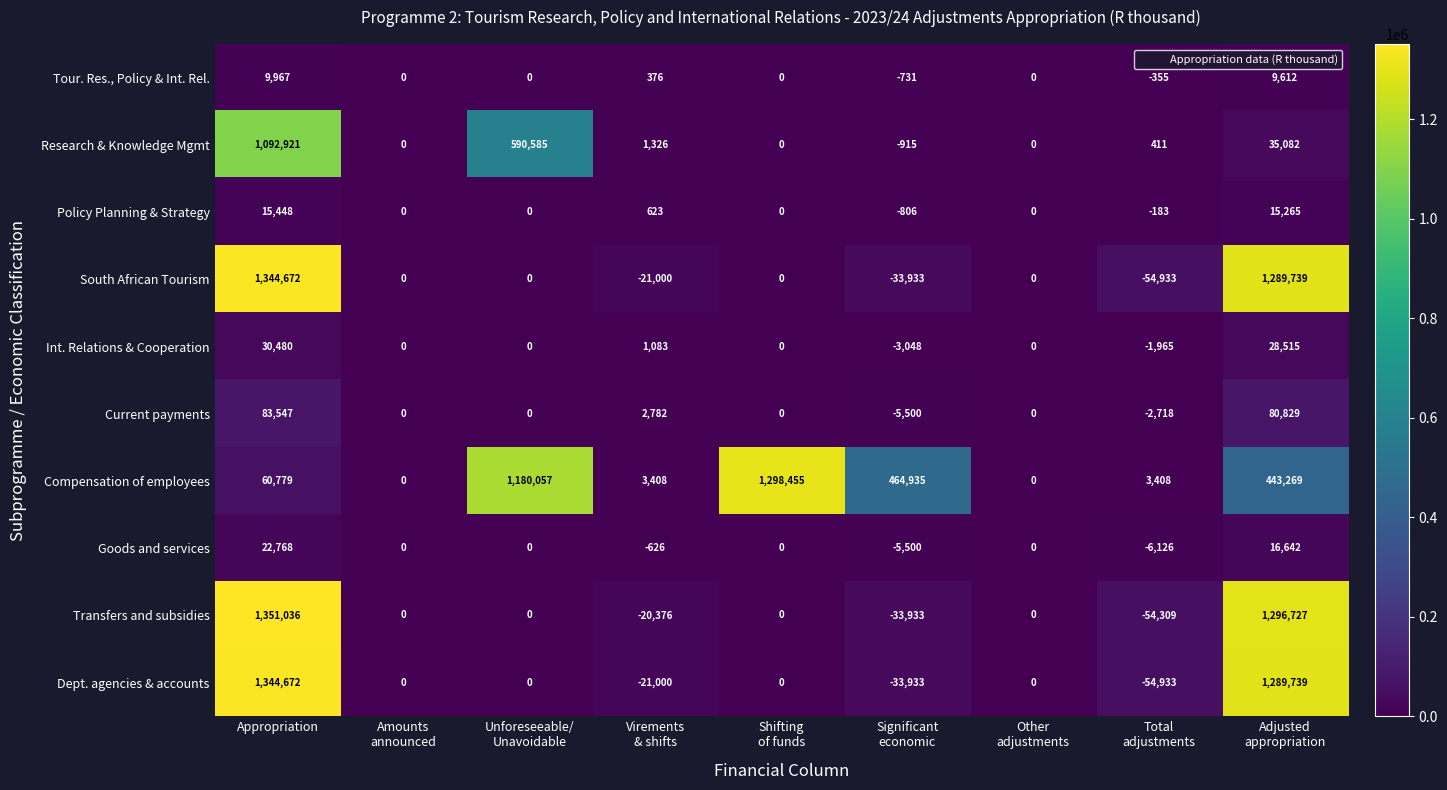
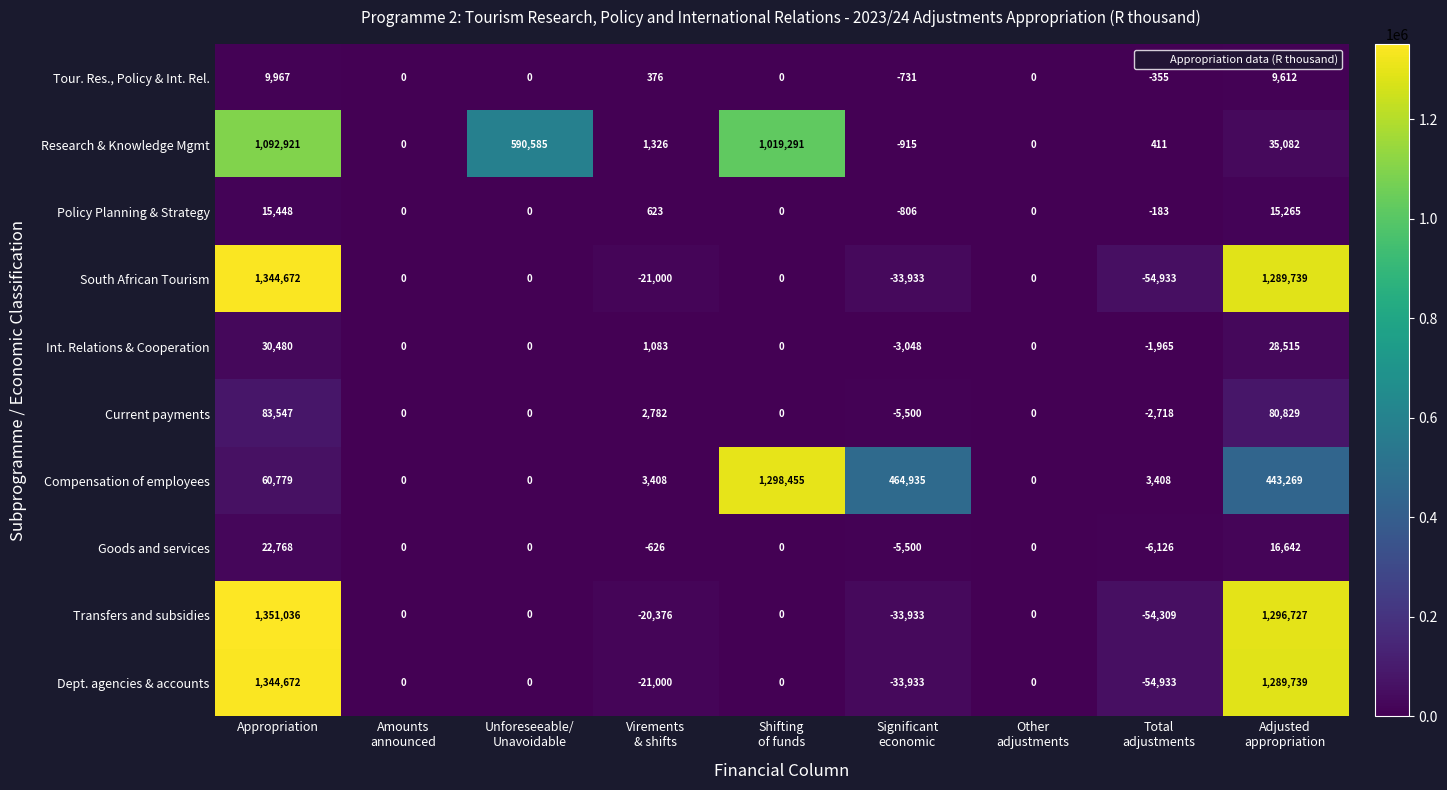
  {
    "Tour. Res., Policy & Int. Rel.": {
      "Appropriation": "9,967",
      "Amounts announced": "0",
      "Unforeseeable/ Unavoidable": "0",
      "Virements & shifts": "376",
      "Shifting of funds": "0",
      "Significant economic": "-731",
      "Other adjustments": "0",
      "Total adjustments": "-355",
      "Adjusted appropriation": "9,612"
    },
    "Research & Knowledge Mgmt": {
      "Appropriation": "1,092,921",
      "Amounts announced": "0",
      "Unforeseeable/ Unavoidable": "590,585",
      "Virements & shifts": "1,326",
-     "Shifting of funds": "0",
+     "Shifting of funds": "1,019,291",
      "Significant economic": "-915",
      "Other adjustments": "0",
      "Total adjustments": "411",
      "Adjusted appropriation": "35,082"
    },
    "Policy Planning & Strategy": {
      "Appropriation": "15,448",
      "Amounts announced": "0",
      "Unforeseeable/ Unavoidable": "0",
      "Virements & shifts": "623",
      "Shifting of funds": "0",
      "Significant economic": "-806",
      "Other adjustments": "0",
      "Total adjustments": "-183",
      "Adjusted appropriation": "15,265"
    },
    "South African Tourism": {
      "Appropriation": "1,344,672",
      "Amounts announced": "0",
      "Unforeseeable/ Unavoidable": "0",
      "Virements & shifts": "-21,000",
      "Shifting of funds": "0",
      "Significant economic": "-33,933",
      "Other adjustments": "0",
      "Total adjustments": "-54,933",
      "Adjusted appropriation": "1,289,739"
    },
    "Int. Relations & Cooperation": {
      "Appropriation": "30,480",
      "Amounts announced": "0",
      "Unforeseeable/ Unavoidable": "0",
      "Virements & shifts": "1,083",
      "Shifting of funds": "0",
      "Significant economic": "-3,048",
      "Other adjustments": "0",
      "Total adjustments": "-1,965",
      "Adjusted appropriation": "28,515"
    },
    "Current payments": {
      "Appropriation": "83,547",
      "Amounts announced": "0",
      "Unforeseeable/ Unavoidable": "0",
      "Virements & shifts": "2,782",
      "Shifting of funds": "0",
      "Significant economic": "-5,500",
      "Other adjustments": "0",
      "Total adjustments": "-2,718",
      "Adjusted appropriation": "80,829"
    },
    "Compensation of employees": {
      "Appropriation": "60,779",
      "Amounts announced": "0",
-     "Unforeseeable/ Unavoidable": "1,180,057",
+     "Unforeseeable/ Unavoidable": "0",
      "Virements & shifts": "3,408",
      "Shifting of funds": "1,298,455",
      "Significant economic": "464,935",
      "Other adjustments": "0",
      "Total adjustments": "3,408",
      "Adjusted appropriation": "443,269"
    },
    "Goods and services": {
      "Appropriation": "22,768",
      "Amounts announced": "0",
      "Unforeseeable/ Unavoidable": "0",
      "Virements & shifts": "-626",
      "Shifting of funds": "0",
      "Significant economic": "-5,500",
      "Other adjustments": "0",
      "Total adjustments": "-6,126",
      "Adjusted appropriation": "16,642"
    },
    "Transfers and subsidies": {
      "Appropriation": "1,351,036",
      "Amounts announced": "0",
      "Unforeseeable/ Unavoidable": "0",
      "Virements & shifts": "-20,376",
      "Shifting of funds": "0",
      "Significant economic": "-33,933",
      "Other adjustments": "0",
      "Total adjustments": "-54,309",
      "Adjusted appropriation": "1,296,727"
    },
    "Dept. agencies & accounts": {
      "Appropriation": "1,344,672",
      "Amounts announced": "0",
      "Unforeseeable/ Unavoidable": "0",
      "Virements & shifts": "-21,000",
      "Shifting of funds": "0",
      "Significant economic": "-33,933",
      "Other adjustments": "0",
      "Total adjustments": "-54,933",
      "Adjusted appropriation": "1,289,739"
    }
  }
